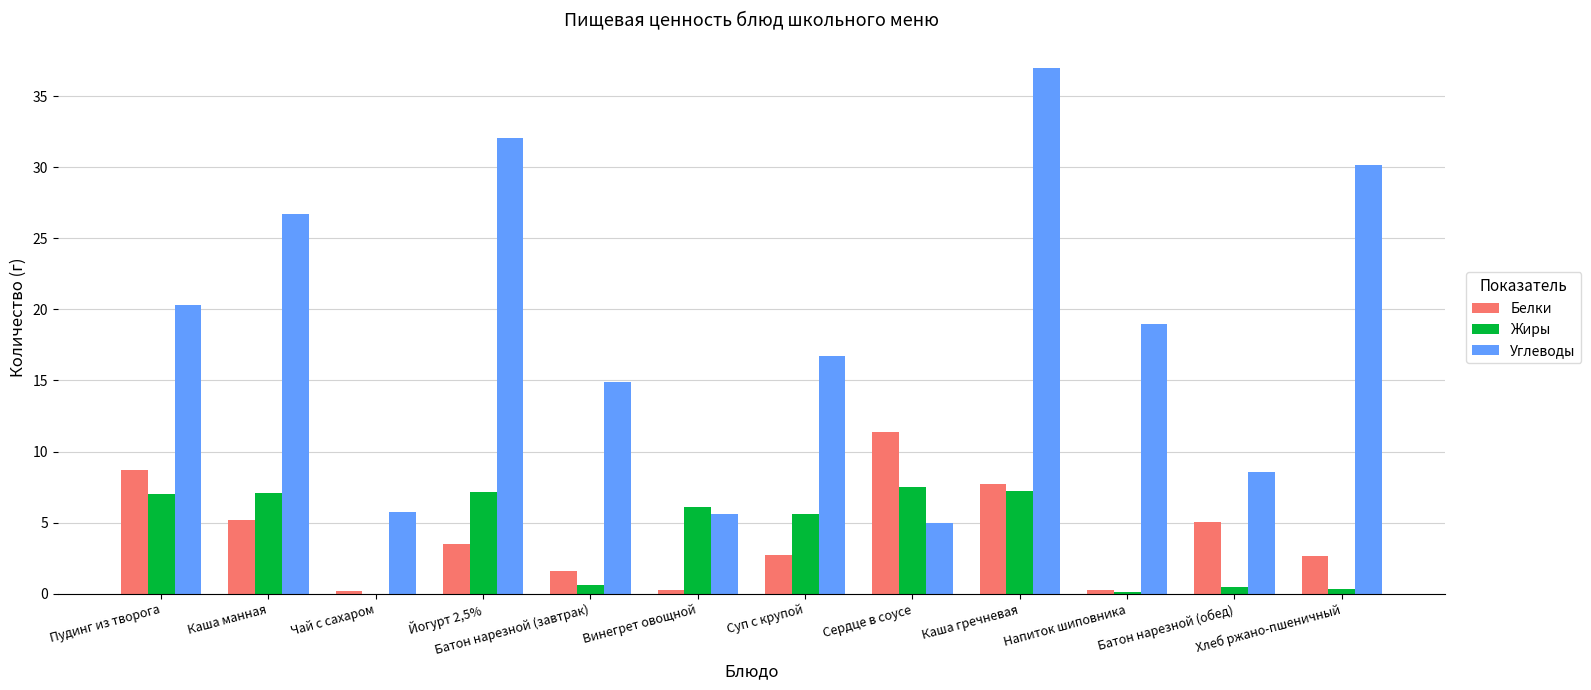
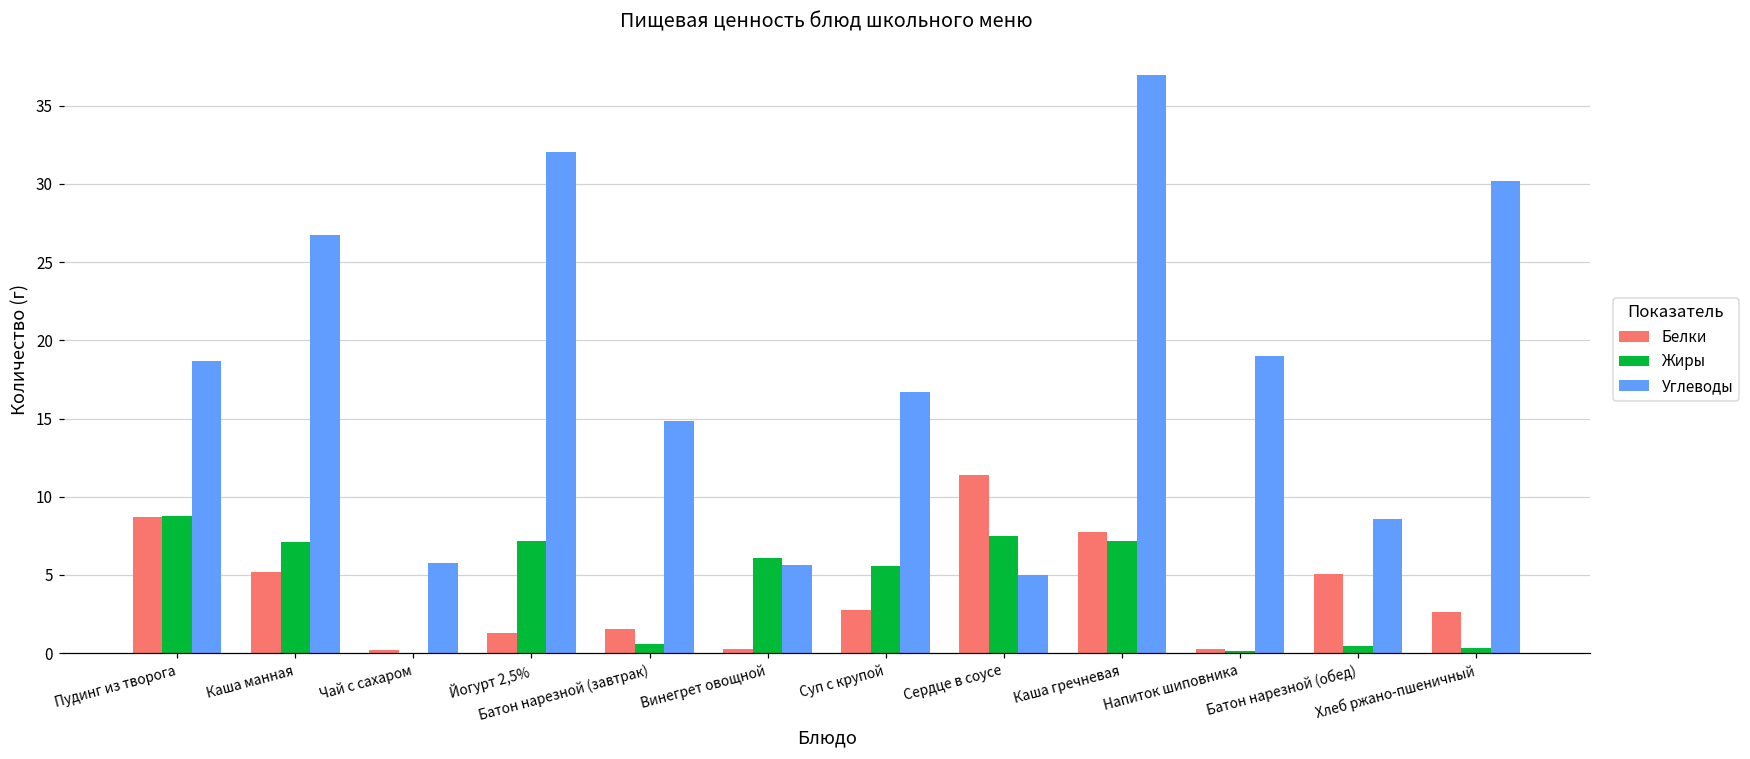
  {
    "Белки": {
      "Пудинг из творога": 8.7,
      "Каша манная": 5.2,
      "Чай с сахаром": 0.2,
-     "Йогурт 2,5%": 3.5,
+     "Йогурт 2,5%": 1.3,
      "Батон нарезной (завтрак)": 1.6,
      "Винегрет овощной": 0.3,
      "Суп с крупой": 2.8,
      "Сердце в соусе": 11.4,
      "Каша гречневая": 7.7,
      "Напиток шиповника": 0.3,
      "Батон нарезной (обед)": 5.1,
      "Хлеб ржано-пшеничный": 2.7
    },
    "Жиры": {
-     "Пудинг из творога": 7.0,
+     "Пудинг из творога": 8.8,
      "Каша манная": 7.1,
      "Чай с сахаром": 0.0,
      "Йогурт 2,5%": 7.2,
      "Батон нарезной (завтрак)": 0.6,
      "Винегрет овощной": 6.1,
      "Суп с крупой": 5.6,
      "Сердце в соусе": 7.5,
      "Каша гречневая": 7.2,
      "Батон нарезной (обед)": 0.5,
      "Хлеб ржано-пшеничный": 0.4
    },
    "Углеводы": {
-     "Пудинг из творога": 20.3,
+     "Пудинг из творога": 18.7,
      "Каша манная": 26.7,
      "Чай с сахаром": 5.8,
      "Йогурт 2,5%": 32.1,
      "Батон нарезной (завтрак)": 14.9,
      "Винегрет овощной": 5.6,
      "Суп с крупой": 16.7,
      "Сердце в соусе": 5.0,
      "Каша гречневая": 37.0,
      "Напиток шиповника": 19.0,
      "Батон нарезной (обед)": 8.6,
      "Хлеб ржано-пшеничный": 30.2
    }
  }
